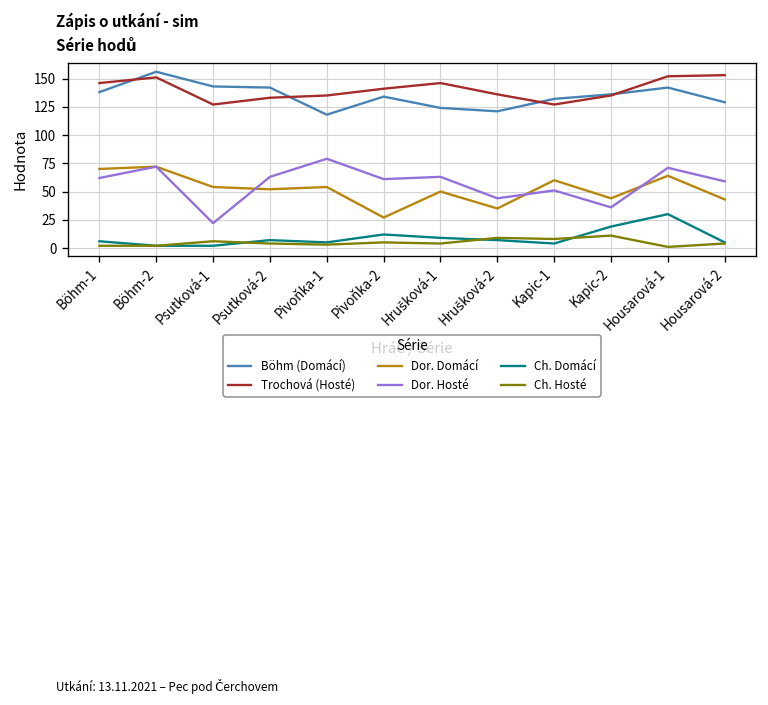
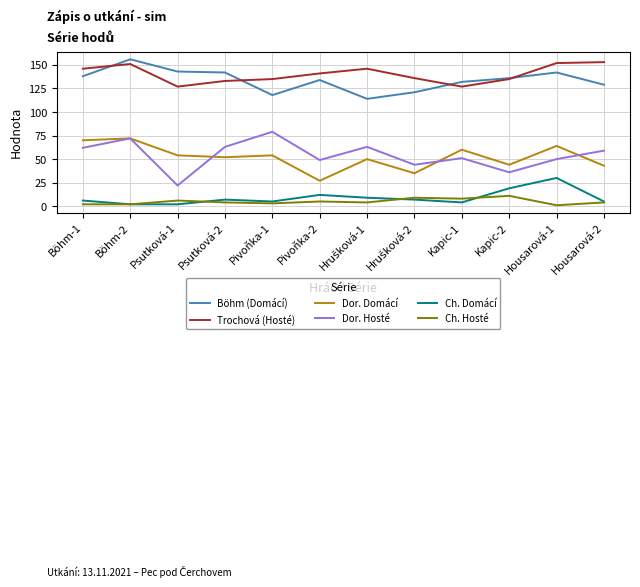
  {
    "Böhm (Domácí)": {
      "Böhm-1": 140,
      "Böhm-2": 160,
      "Psutková-1": 140,
      "Psutková-2": 140,
      "Pivoňka-1": 120,
      "Pivoňka-2": 130,
-     "Hrušková-1": 120,
+     "Hrušková-1": 110,
      "Hrušková-2": 120,
      "Kapic-1": 130,
      "Housarová-1": 140,
      "Housarová-2": 130
    },
    "Trochová (Hosté)": {
      "Böhm-1": 150,
      "Böhm-2": 150,
      "Psutková-1": 130,
      "Psutková-2": 130,
      "Pivoňka-1": 140,
      "Pivoňka-2": 140,
      "Hrušková-1": 150,
      "Hrušková-2": 140,
      "Kapic-1": 130,
      "Housarová-1": 150,
      "Housarová-2": 150
    },
    "Dor. Hosté": {
      "Böhm-1": 60,
      "Psutková-1": 20,
      "Psutková-2": 60,
      "Pivoňka-1": 80,
-     "Pivoňka-2": 60,
+     "Pivoňka-2": 50,
      "Hrušková-1": 60,
      "Hrušková-2": 40,
      "Kapic-1": 50,
      "Kapic-2": 40,
-     "Housarová-1": 70,
+     "Housarová-1": 50,
      "Housarová-2": 60
    },
    "Ch. Domácí": {
      "Böhm-1": 10,
      "Psutková-1": 0,
      "Psutková-2": 10,
      "Pivoňka-2": 10,
      "Hrušková-1": 10,
      "Kapic-1": 0,
      "Kapic-2": 20,
      "Housarová-1": 30
    }
  }
